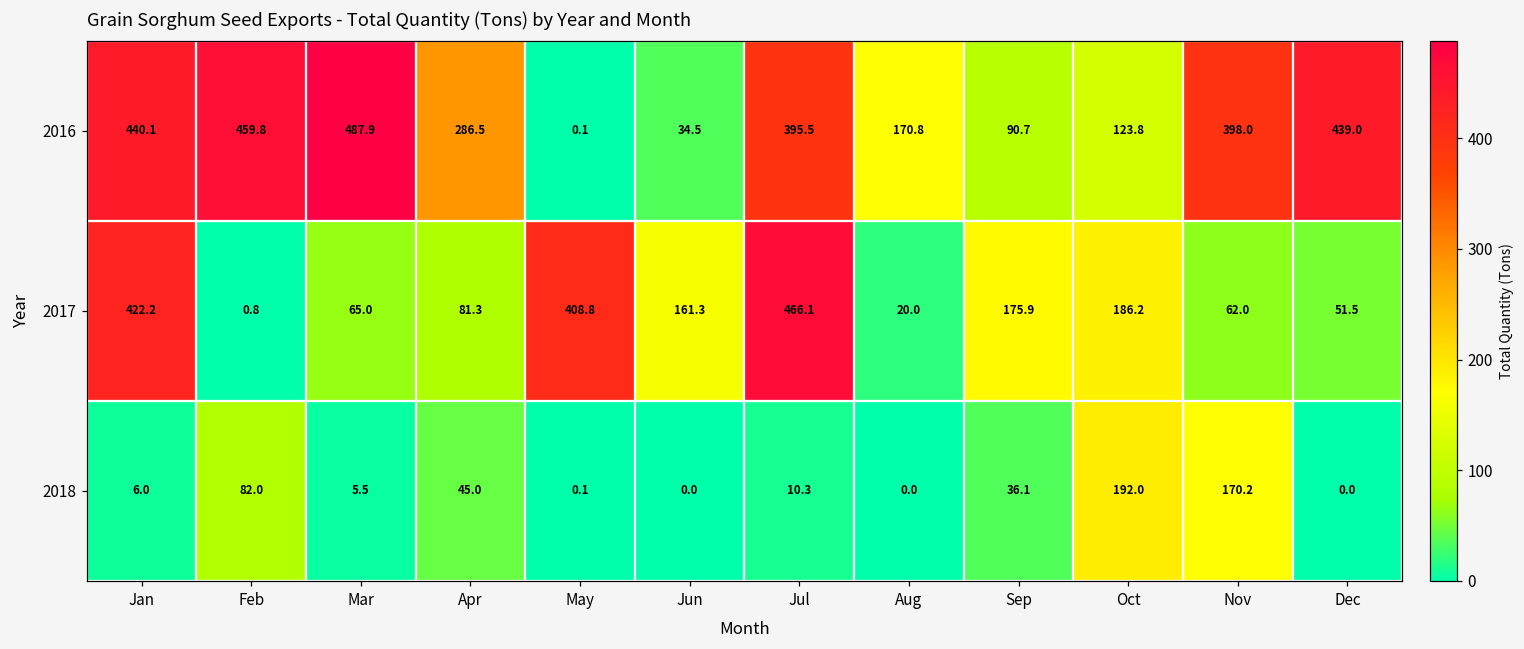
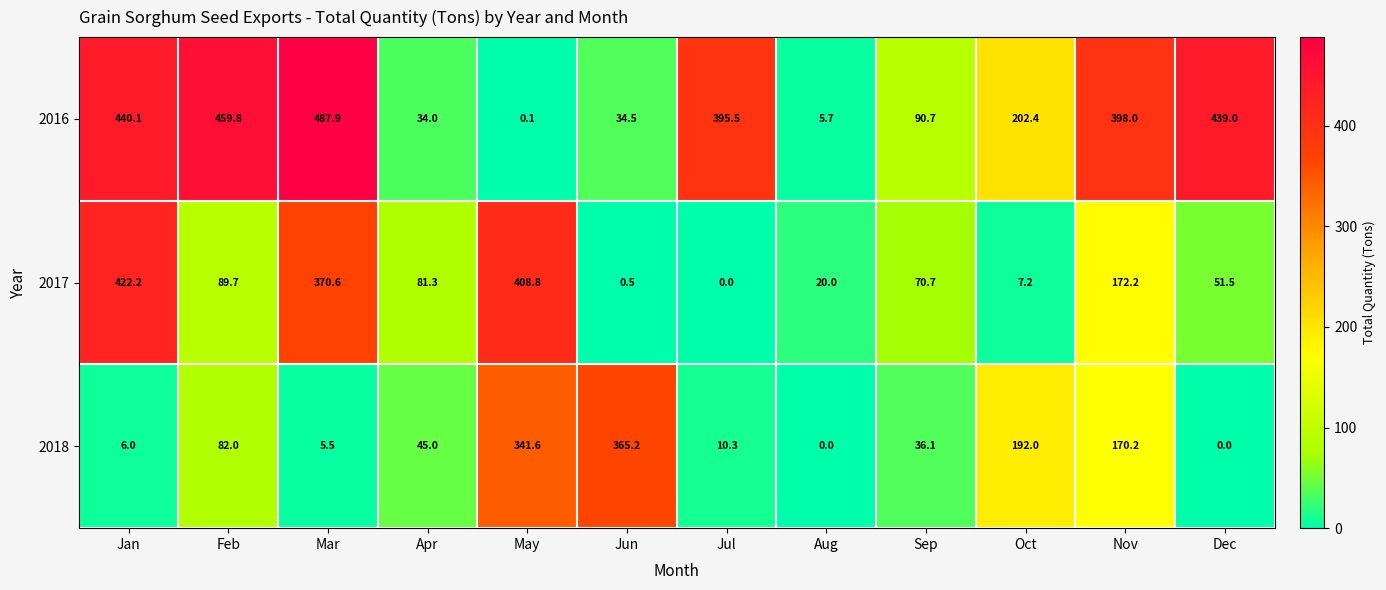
  {
    "2016": {
      "Jan": 440.1,
      "Feb": 459.8,
      "Mar": 487.9,
-     "Apr": 286.5,
+     "Apr": 34.0,
      "May": 0.1,
      "Jun": 34.5,
      "Jul": 395.5,
-     "Aug": 170.8,
+     "Aug": 5.7,
      "Sep": 90.7,
-     "Oct": 123.8,
+     "Oct": 202.4,
      "Nov": 398.0,
      "Dec": 439.0
    },
    "2017": {
      "Jan": 422.2,
-     "Feb": 0.8,
-     "Mar": 65.0,
+     "Feb": 89.7,
+     "Mar": 370.6,
      "Apr": 81.3,
      "May": 408.8,
-     "Jun": 161.3,
-     "Jul": 466.1,
+     "Jun": 0.5,
+     "Jul": 0.0,
      "Aug": 20.0,
-     "Sep": 175.9,
-     "Oct": 186.2,
-     "Nov": 62.0,
+     "Sep": 70.7,
+     "Oct": 7.2,
+     "Nov": 172.2,
      "Dec": 51.5
    },
    "2018": {
      "Jan": 6.0,
      "Feb": 82.0,
      "Mar": 5.5,
      "Apr": 45.0,
-     "May": 0.1,
-     "Jun": 0.0,
+     "May": 341.6,
+     "Jun": 365.2,
      "Jul": 10.3,
      "Aug": 0.0,
      "Sep": 36.1,
      "Oct": 192.0,
      "Nov": 170.2,
      "Dec": 0.0
    }
  }
